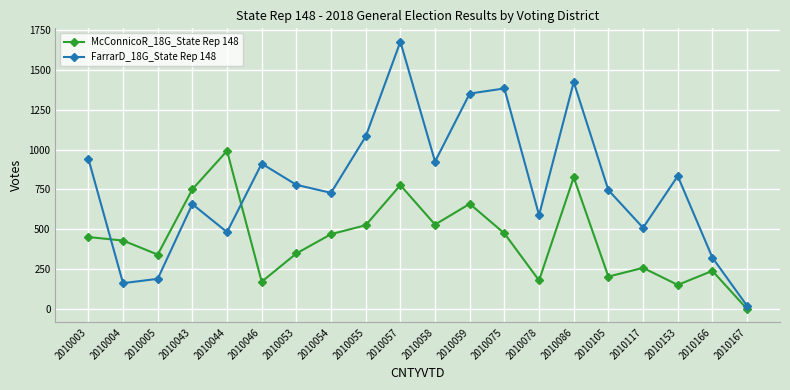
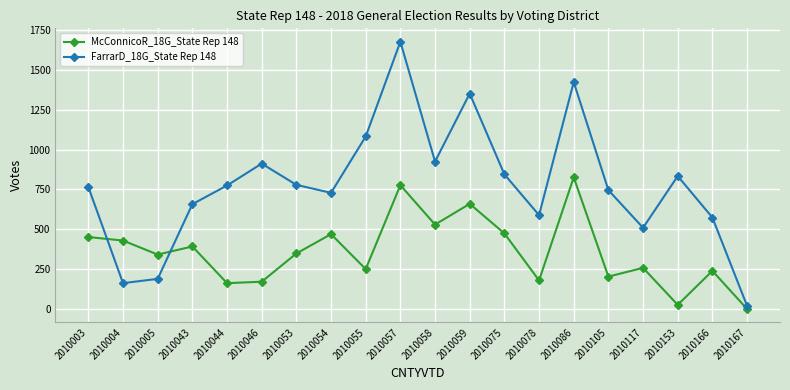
  {
    "McConnicoR_18G_State Rep 148": {
      "2010003": 450,
      "2010004": 430,
      "2010005": 340,
-     "2010043": 750,
-     "2010044": 990,
+     "2010043": 390,
+     "2010044": 160,
      "2010046": 170,
      "2010053": 350,
      "2010054": 470,
-     "2010055": 530,
+     "2010055": 250,
      "2010057": 780,
      "2010058": 530,
      "2010059": 660,
      "2010075": 480,
      "2010078": 180,
      "2010086": 830,
      "2010105": 200,
      "2010117": 260,
-     "2010153": 150,
+     "2010153": 30,
      "2010166": 240,
      "2010167": 0
    },
    "FarrarD_18G_State Rep 148": {
-     "2010003": 940,
+     "2010003": 770,
      "2010004": 160,
      "2010005": 190,
      "2010043": 660,
-     "2010044": 480,
+     "2010044": 780,
      "2010046": 910,
      "2010053": 780,
      "2010054": 730,
      "2010055": 1080,
      "2010057": 1680,
      "2010058": 930,
      "2010059": 1350,
-     "2010075": 1380,
+     "2010075": 850,
      "2010078": 590,
      "2010086": 1420,
      "2010105": 750,
      "2010117": 510,
      "2010153": 830,
-     "2010166": 320,
+     "2010166": 570,
      "2010167": 20
    }
  }
